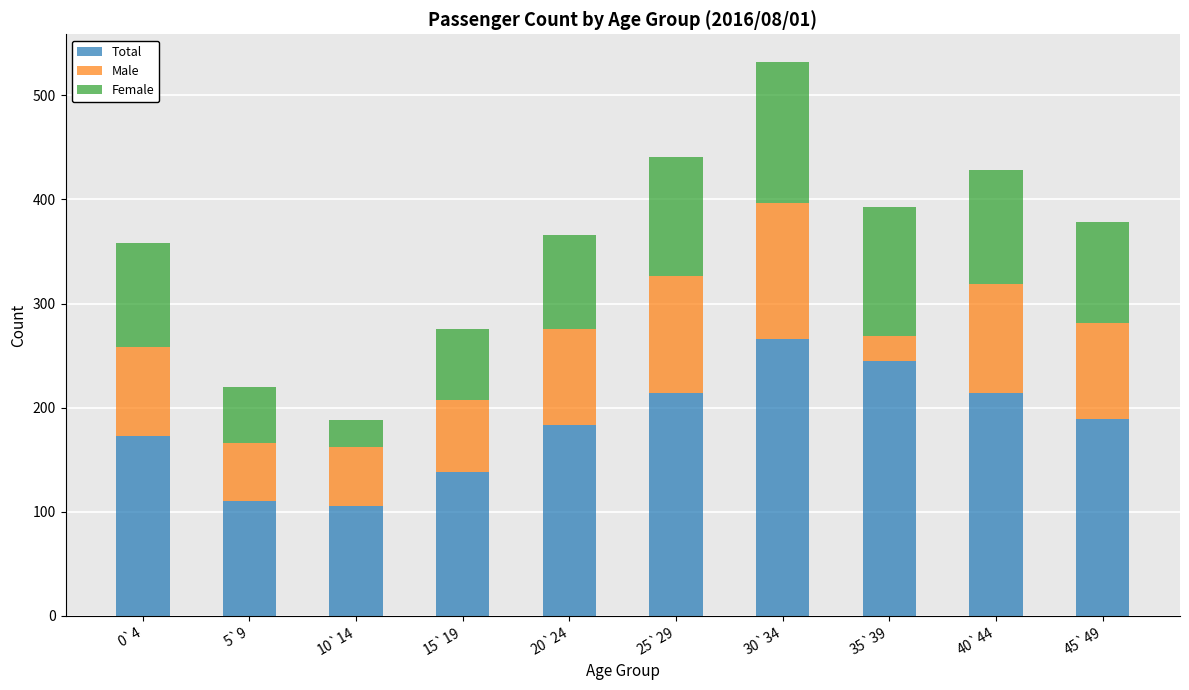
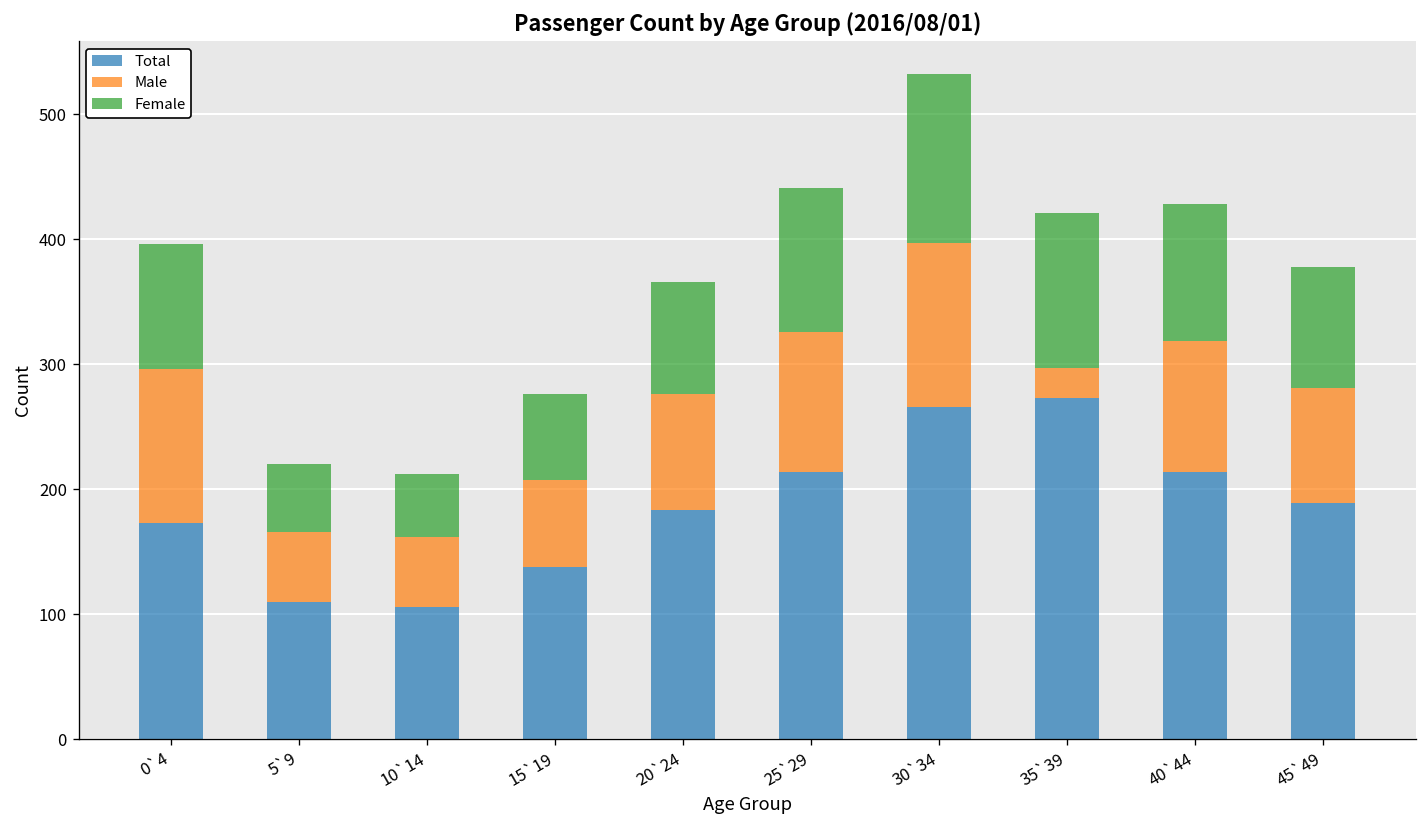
  {
    "Total": {
      "0`4": 173,
      "5`9": 110,
      "10`14": 106,
      "15`19": 138,
      "20`24": 183,
      "25`29": 214,
      "30`34": 266,
-     "35`39": 245,
+     "35`39": 273,
      "40`44": 214,
      "45`49": 189
    },
    "Male": {
-     "0`4": 85,
+     "0`4": 123,
      "5`9": 56,
      "10`14": 56,
      "15`19": 69,
      "20`24": 93,
      "25`29": 112,
      "30`34": 131,
      "35`39": 24,
      "40`44": 105,
      "45`49": 92
    },
    "Female": {
      "0`4": 100,
      "5`9": 54,
-     "10`14": 26,
+     "10`14": 50,
      "15`19": 69,
      "20`24": 90,
      "25`29": 115,
      "30`34": 135,
      "35`39": 124,
      "40`44": 109,
      "45`49": 97
    }
  }
